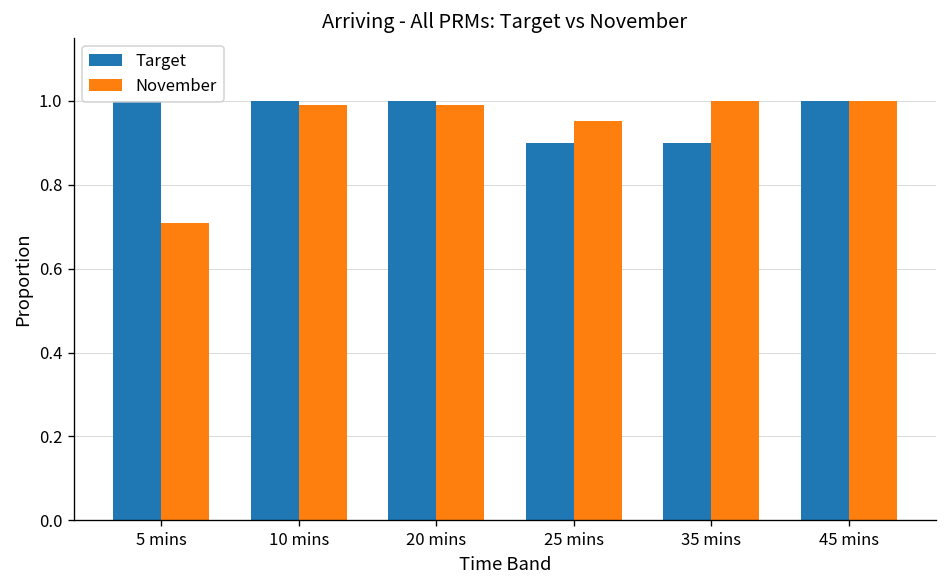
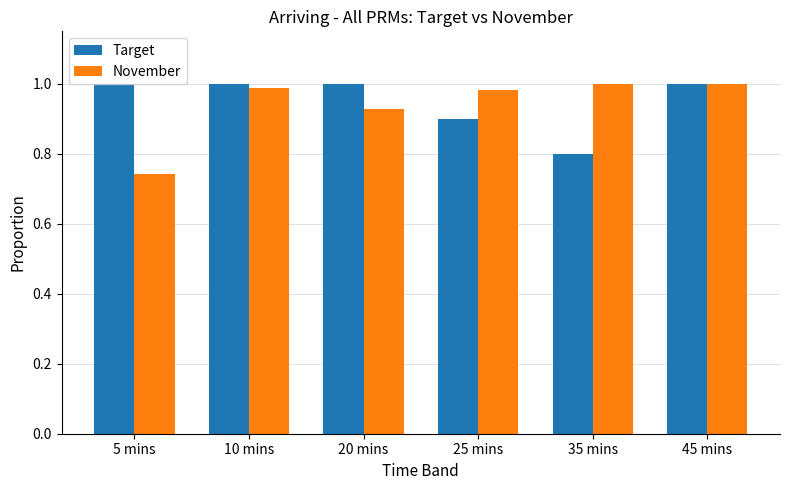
  {
    "Target": {
      "10 mins": 1.0,
      "20 mins": 1.0,
      "25 mins": 0.9,
-     "35 mins": 0.9,
+     "35 mins": 0.8,
      "45 mins": 1.0
    },
    "November": {
-     "5 mins": 0.71,
+     "5 mins": 0.74,
      "10 mins": 0.99,
-     "20 mins": 0.99,
-     "25 mins": 0.95,
+     "20 mins": 0.93,
+     "25 mins": 0.98,
      "35 mins": 1.00,
      "45 mins": 1.00
    }
  }
